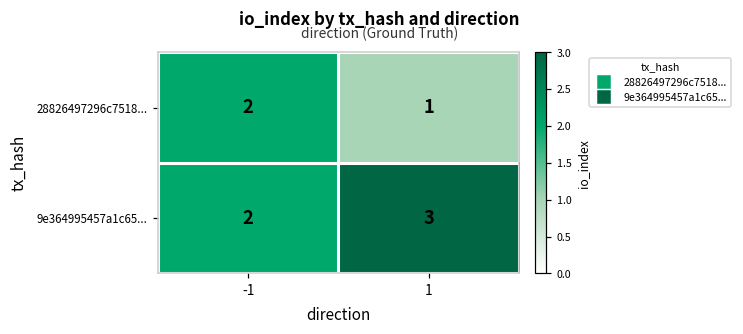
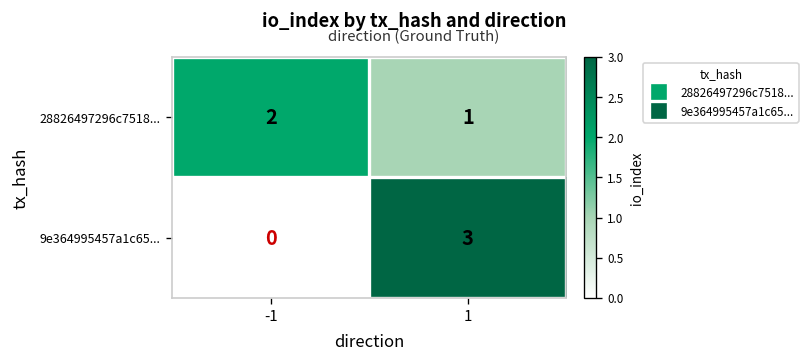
  {
    "28826497296c7518...": {
      "-1": 2,
      "1": 1
    },
    "9e364995457a1c65...": {
-     "-1": 2,
+     "-1": 0,
      "1": 3
    }
  }
